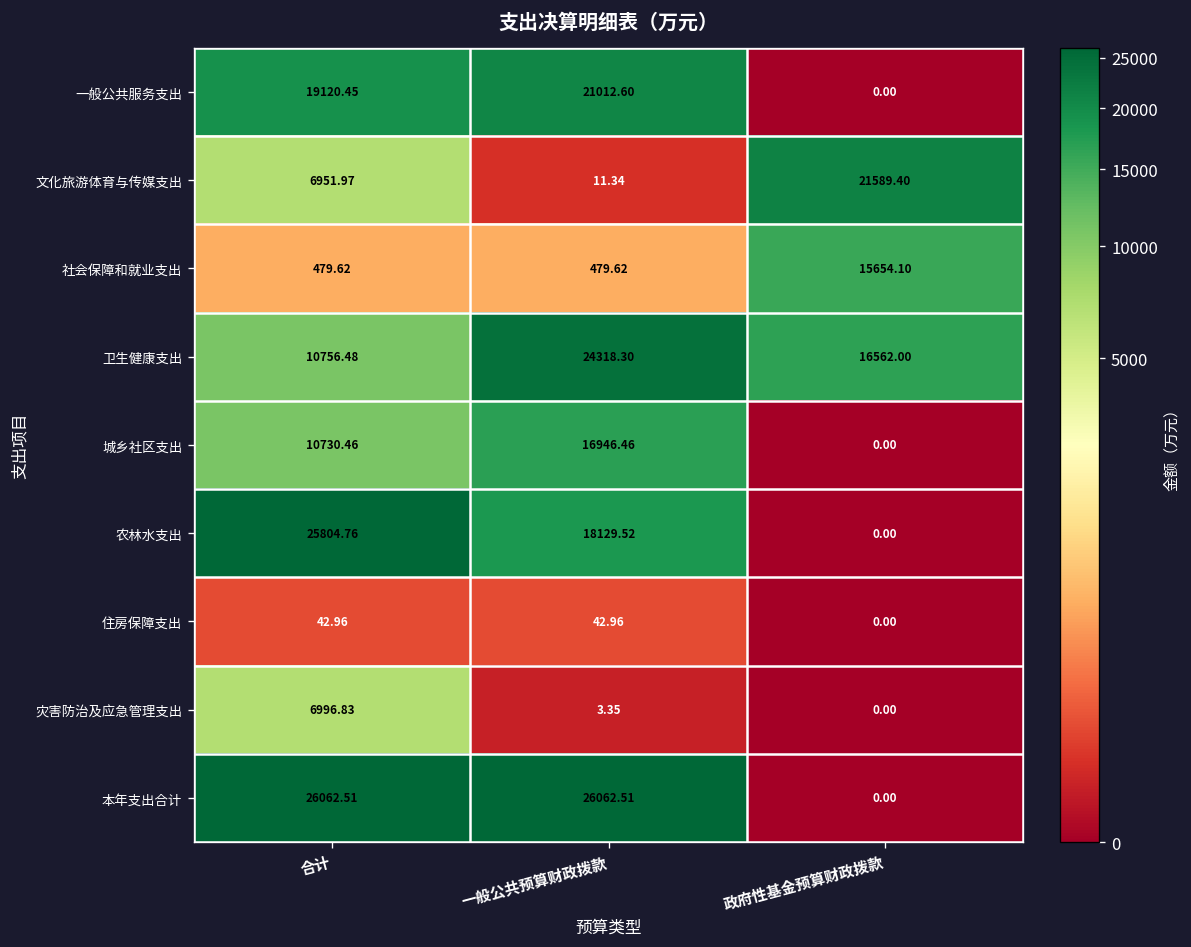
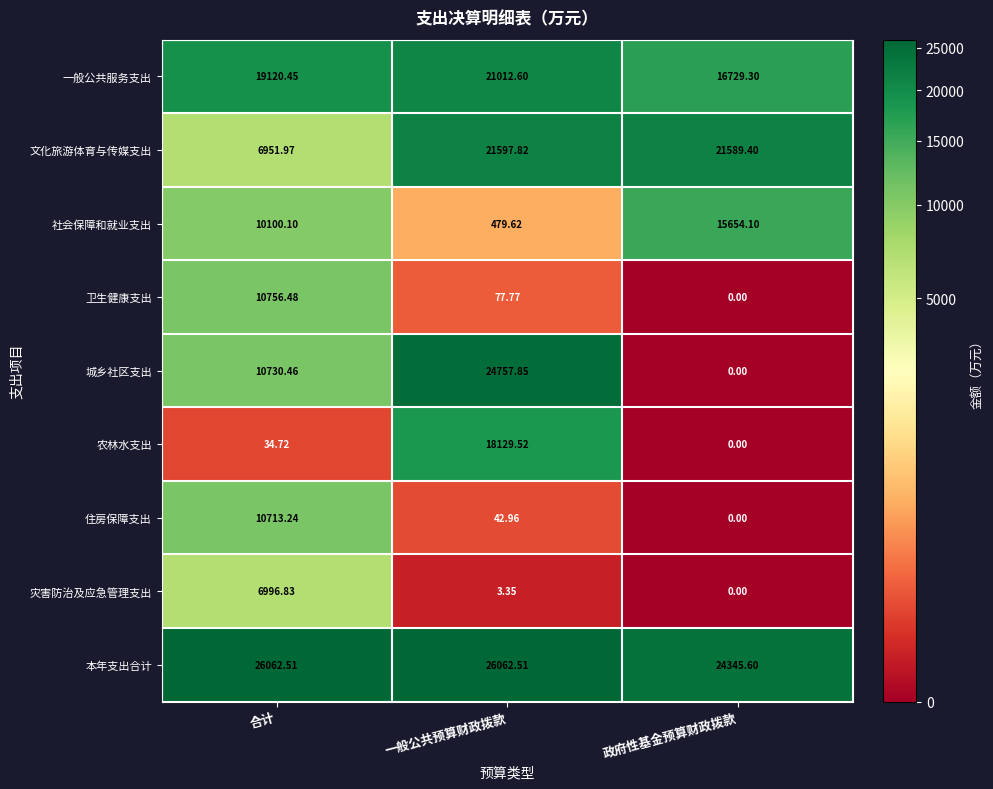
  {
    "一般公共服务支出": {
      "合计": 19120.45,
      "一般公共预算财政拨款": 21012.60,
-     "政府性基金预算财政拨款": 0.00
+     "政府性基金预算财政拨款": 16729.30
    },
    "文化旅游体育与传媒支出": {
      "合计": 6951.97,
-     "一般公共预算财政拨款": 11.34,
+     "一般公共预算财政拨款": 21597.82,
      "政府性基金预算财政拨款": 21589.40
    },
    "社会保障和就业支出": {
-     "合计": 479.62,
+     "合计": 10100.10,
      "一般公共预算财政拨款": 479.62,
      "政府性基金预算财政拨款": 15654.10
    },
    "卫生健康支出": {
      "合计": 10756.48,
-     "一般公共预算财政拨款": 24318.30,
-     "政府性基金预算财政拨款": 16562.00
+     "一般公共预算财政拨款": 77.77,
+     "政府性基金预算财政拨款": 0.00
    },
    "城乡社区支出": {
      "合计": 10730.46,
-     "一般公共预算财政拨款": 16946.46,
+     "一般公共预算财政拨款": 24757.85,
      "政府性基金预算财政拨款": 0.00
    },
    "农林水支出": {
-     "合计": 25804.76,
+     "合计": 34.72,
      "一般公共预算财政拨款": 18129.52,
      "政府性基金预算财政拨款": 0.00
    },
    "住房保障支出": {
-     "合计": 42.96,
+     "合计": 10713.24,
      "一般公共预算财政拨款": 42.96,
      "政府性基金预算财政拨款": 0.00
    },
    "灾害防治及应急管理支出": {
      "合计": 6996.83,
      "一般公共预算财政拨款": 3.35,
      "政府性基金预算财政拨款": 0.00
    },
    "本年支出合计": {
      "合计": 26062.51,
      "一般公共预算财政拨款": 26062.51,
-     "政府性基金预算财政拨款": 0.00
+     "政府性基金预算财政拨款": 24345.60
    }
  }
